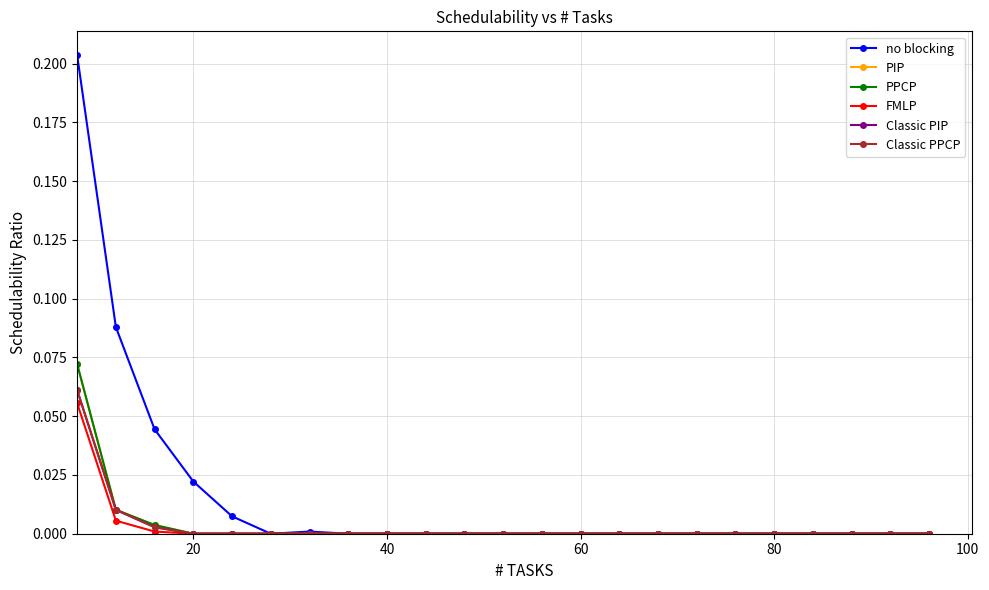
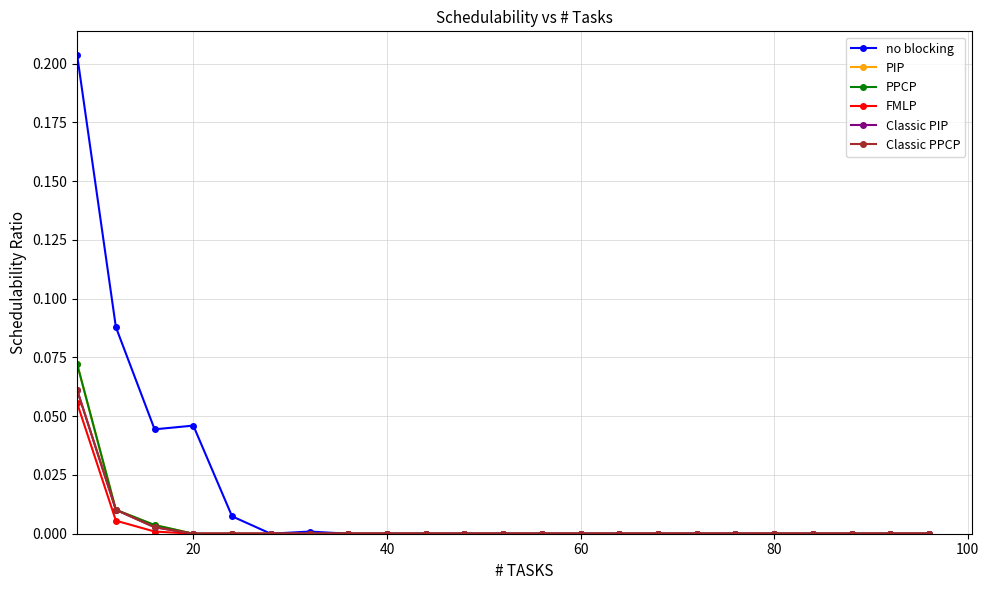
  {
    "no blocking": {
-     "20": 0.022
+     "20": 0.046
    }
  }
